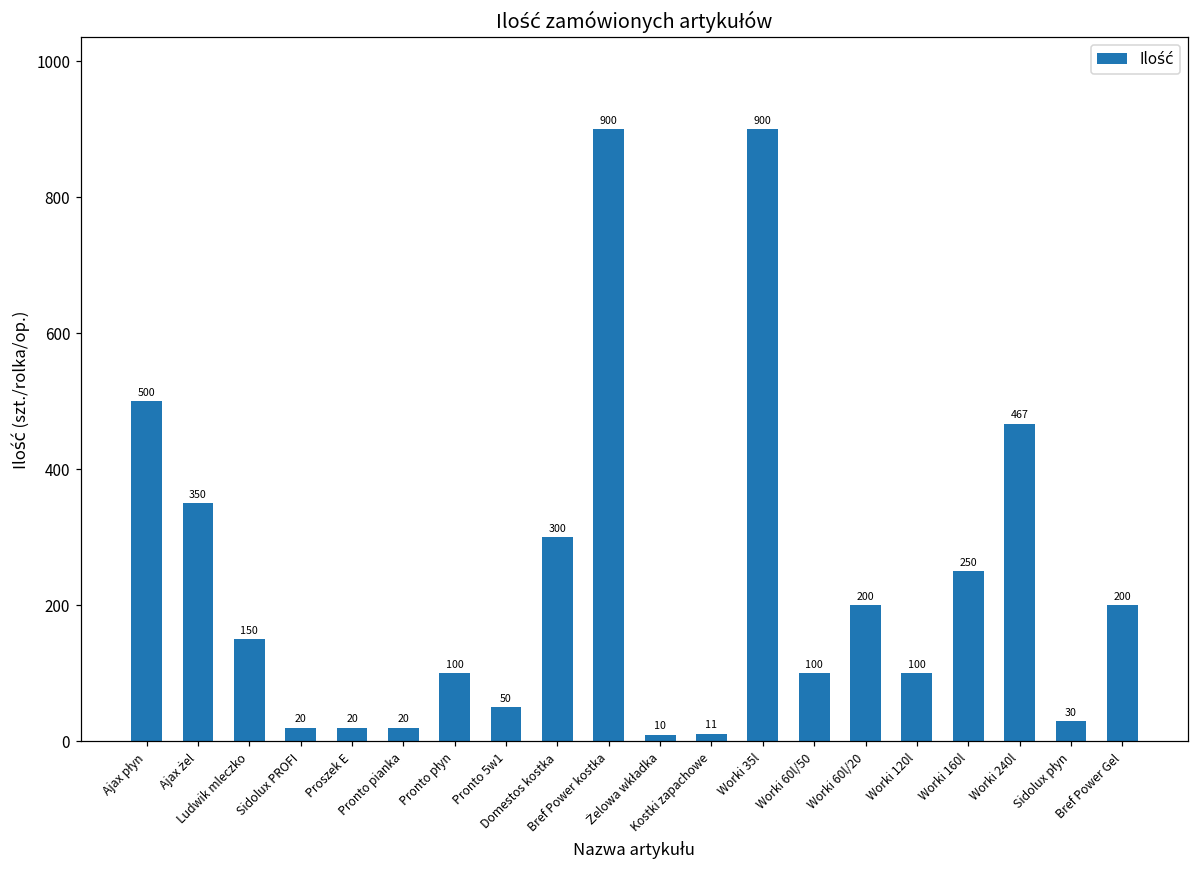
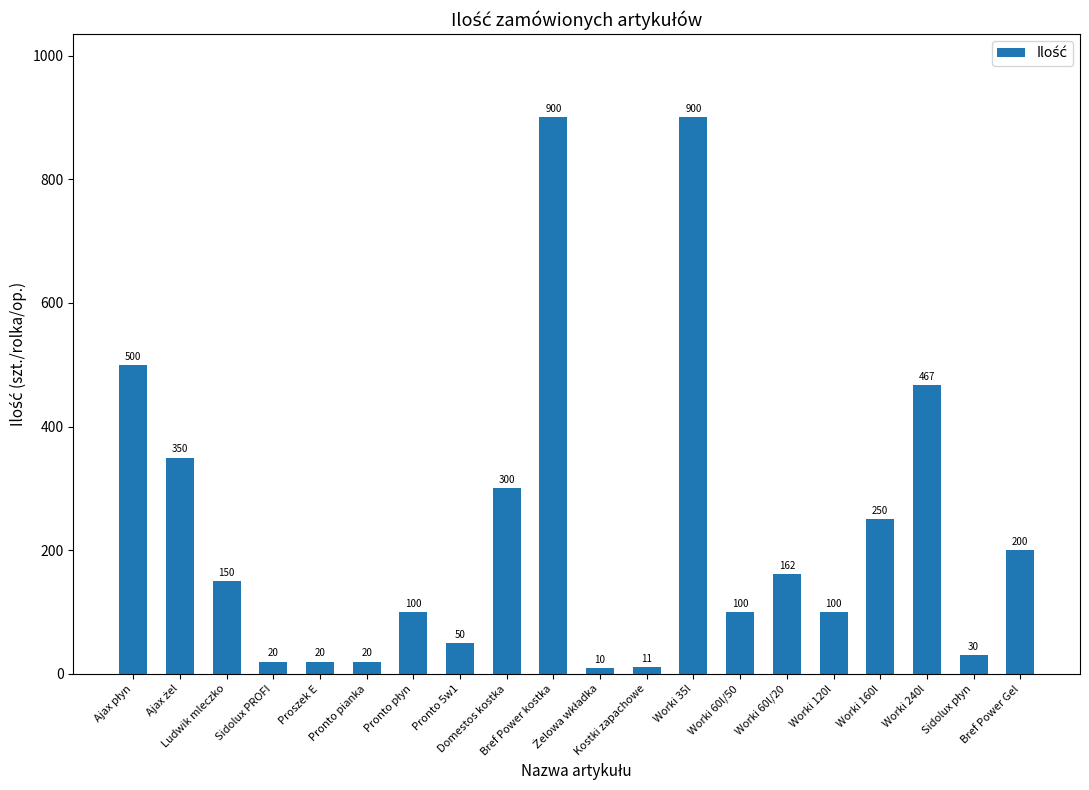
  {
    "Ajax płyn": 500,
    "Ajax żel": 350,
    "Ludwik mleczko": 150,
    "Sidolux PROFI": 20,
    "Proszek E": 20,
    "Pronto pianka": 20,
    "Pronto płyn": 100,
    "Pronto 5w1": 50,
    "Domestos kostka": 300,
    "Bref Power kostka": 900,
    "Żelowa wkładka": 10,
    "Kostki zapachowe": 11,
    "Worki 35l": 900,
    "Worki 60l/50": 100,
-   "Worki 60l/20": 200,
+   "Worki 60l/20": 162,
    "Worki 120l": 100,
    "Worki 160l": 250,
    "Worki 240l": 467,
    "Sidolux płyn": 30,
    "Bref Power Gel": 200
  }
